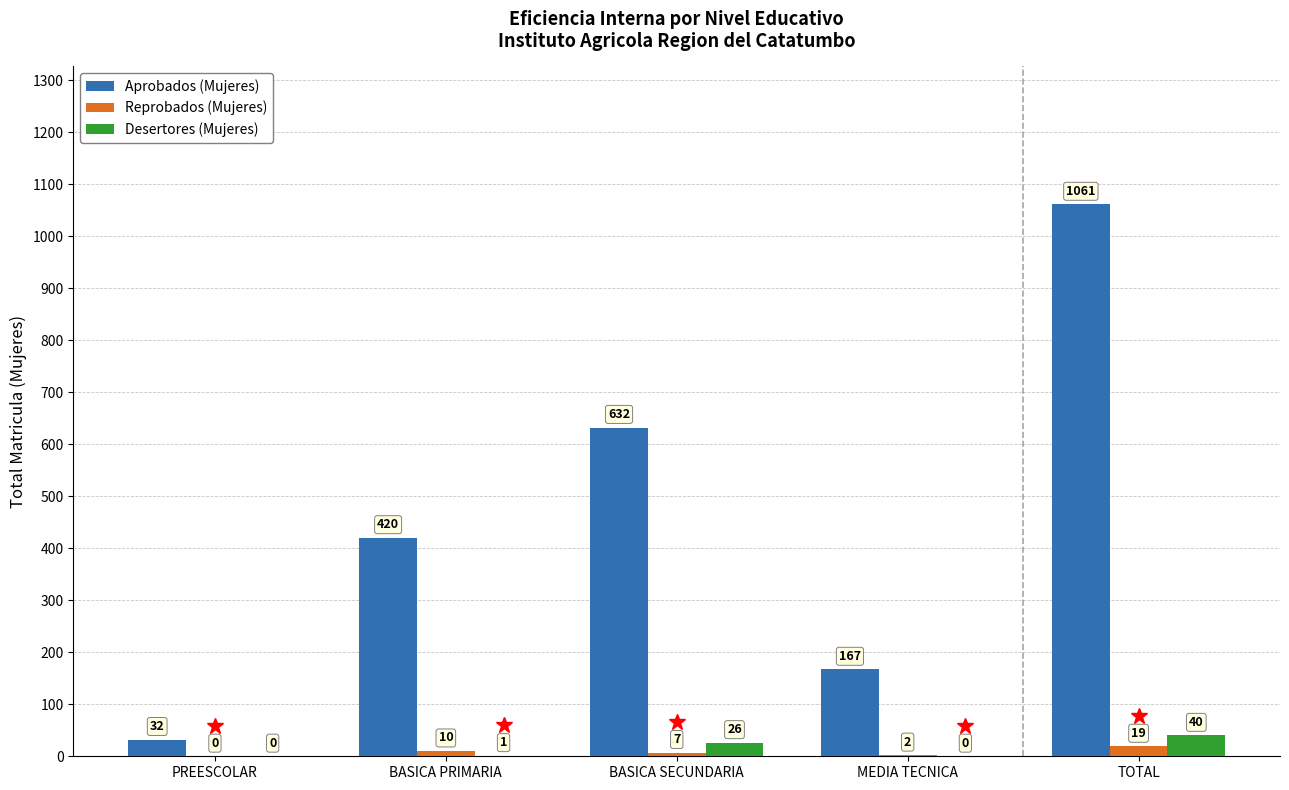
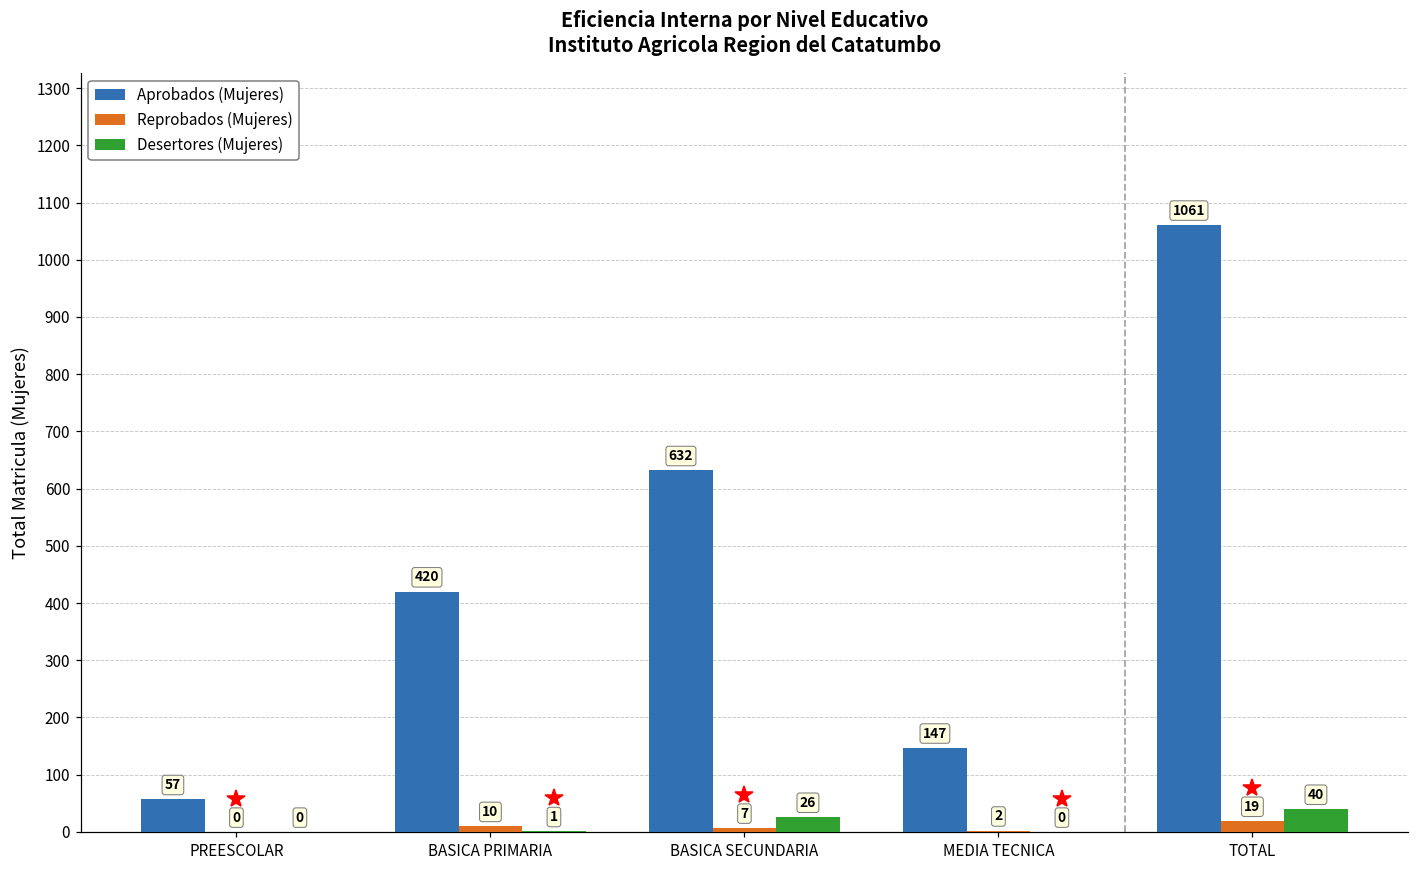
  {
    "Aprobados (Mujeres)": {
-     "PREESCOLAR": 32,
-     "MEDIA TECNICA": 167
+     "PREESCOLAR": 57,
+     "MEDIA TECNICA": 147
    }
  }
